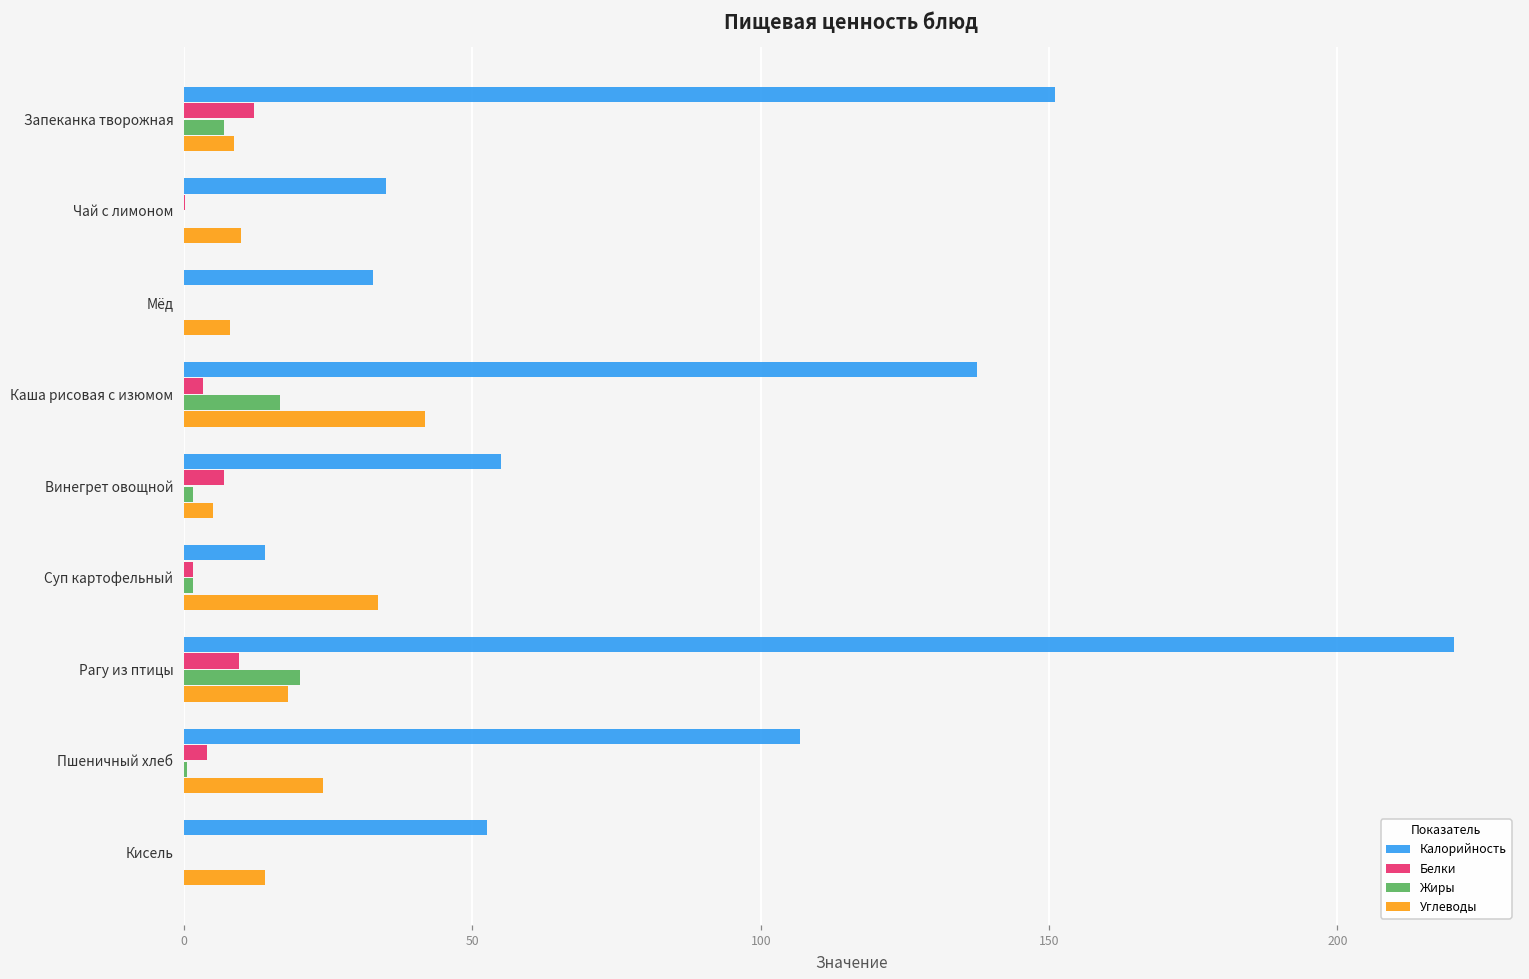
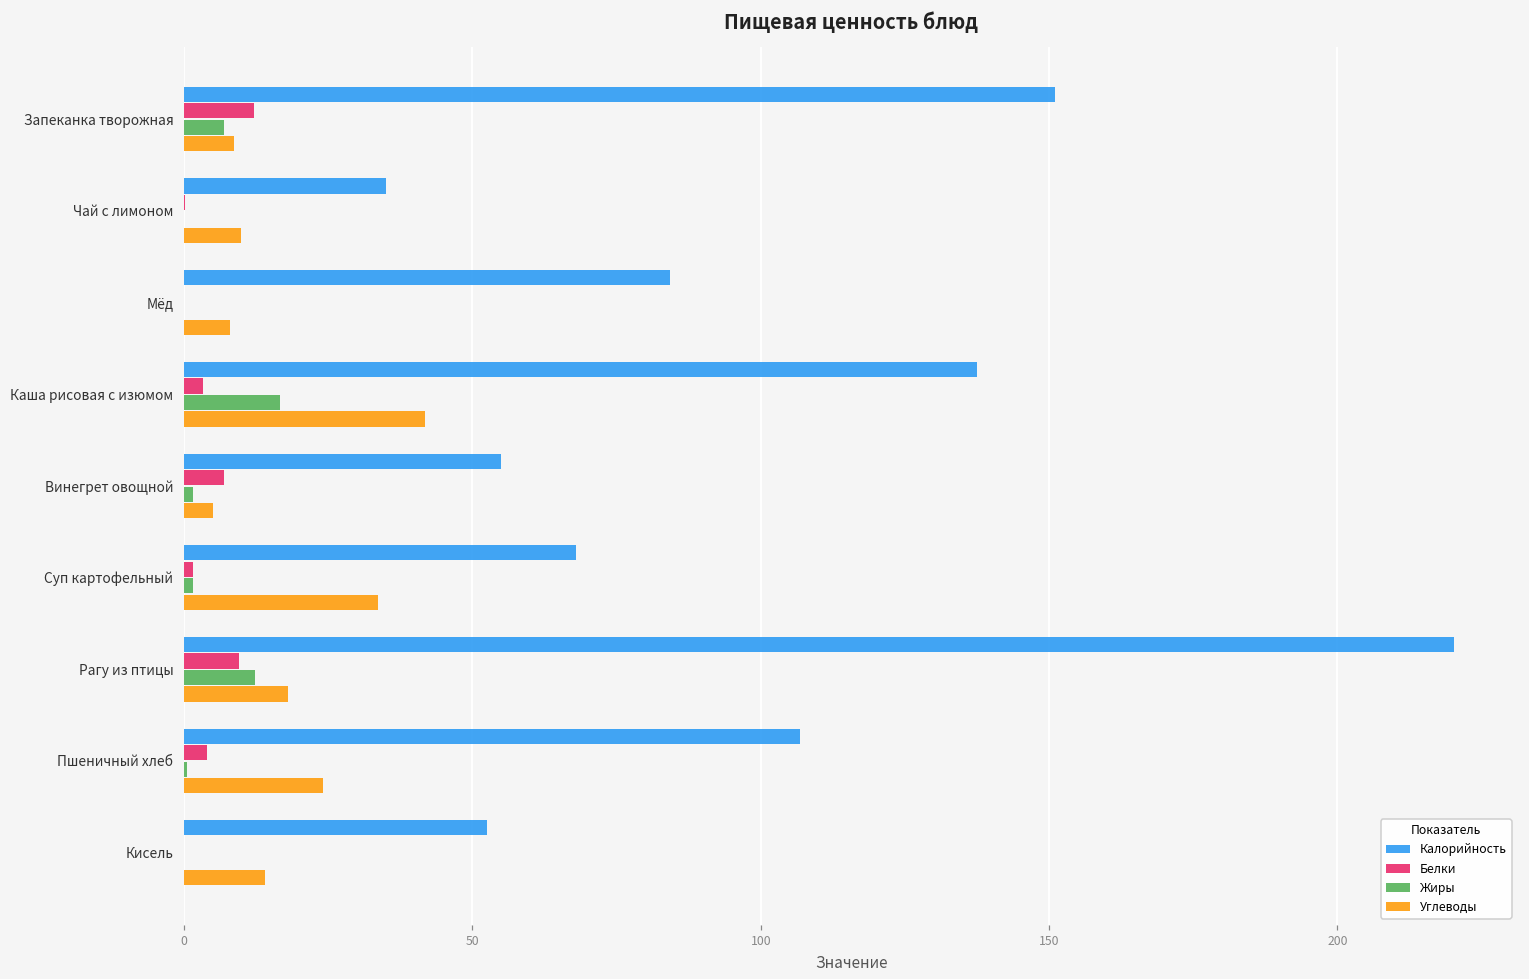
  {
    "Калорийность": {
      "Запеканка творожная": 151,
      "Чай с лимоном": 35,
-     "Мёд": 33,
+     "Мёд": 84,
      "Каша рисовая с изюмом": 138,
      "Винегрет овощной": 55,
-     "Суп картофельный": 14,
+     "Суп картофельный": 68,
      "Рагу из птицы": 220,
      "Пшеничный хлеб": 107,
      "Кисель": 53
    },
    "Белки": {
      "Запеканка творожная": 12,
      "Мёд": 0,
      "Каша рисовая с изюмом": 3,
      "Винегрет овощной": 7,
      "Суп картофельный": 2,
      "Рагу из птицы": 10,
      "Пшеничный хлеб": 4,
      "Кисель": 0
    },
    "Жиры": {
      "Запеканка творожная": 7,
      "Мёд": 0,
      "Каша рисовая с изюмом": 17,
      "Винегрет овощной": 2,
      "Суп картофельный": 2,
-     "Рагу из птицы": 20,
+     "Рагу из птицы": 12,
      "Пшеничный хлеб": 1,
      "Кисель": 0
    },
    "Углеводы": {
      "Запеканка творожная": 9,
      "Чай с лимоном": 10,
      "Мёд": 8,
      "Каша рисовая с изюмом": 42,
      "Винегрет овощной": 5,
      "Суп картофельный": 34,
      "Рагу из птицы": 18,
      "Пшеничный хлеб": 24,
      "Кисель": 14
    }
  }
